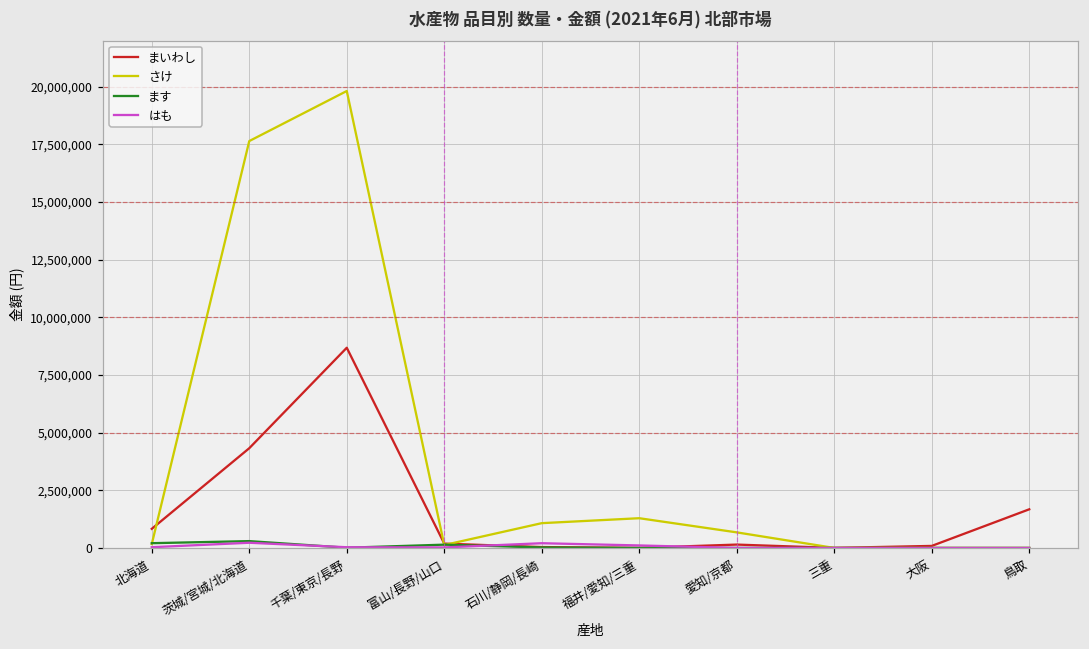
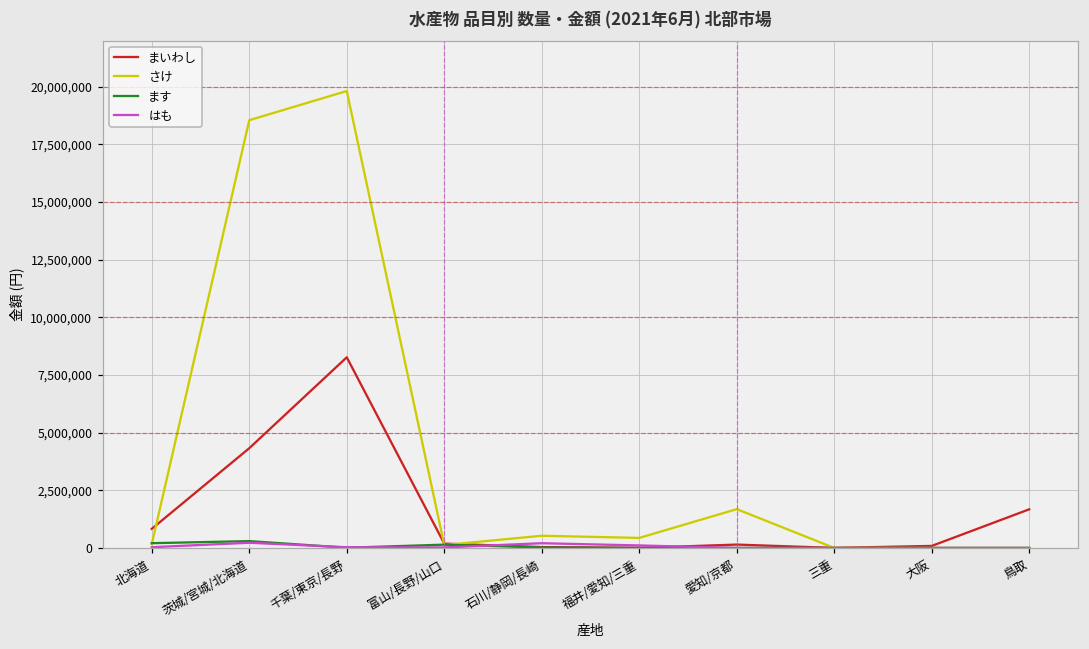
  {
    "まいわし": {
      "北海道": "800,000",
      "茨城/宮城/北海道": "4,300,000",
-     "千葉/東京/長野": "8,700,000",
+     "千葉/東京/長野": "8,300,000",
      "愛知/京都": "100,000",
      "鳥取": "1,700,000"
    },
    "さけ": {
-     "茨城/宮城/北海道": "17,600,000",
+     "茨城/宮城/北海道": "18,600,000",
      "千葉/東京/長野": "19,800,000",
-     "石川/静岡/長崎": "1,100,000",
-     "福井/愛知/三重": "1,300,000",
-     "愛知/京都": "700,000"
+     "石川/静岡/長崎": "500,000",
+     "福井/愛知/三重": "400,000",
+     "愛知/京都": "1,700,000"
    },
    "はも": {
      "北海道": "0",
      "石川/静岡/長崎": "200,000"
    }
  }
